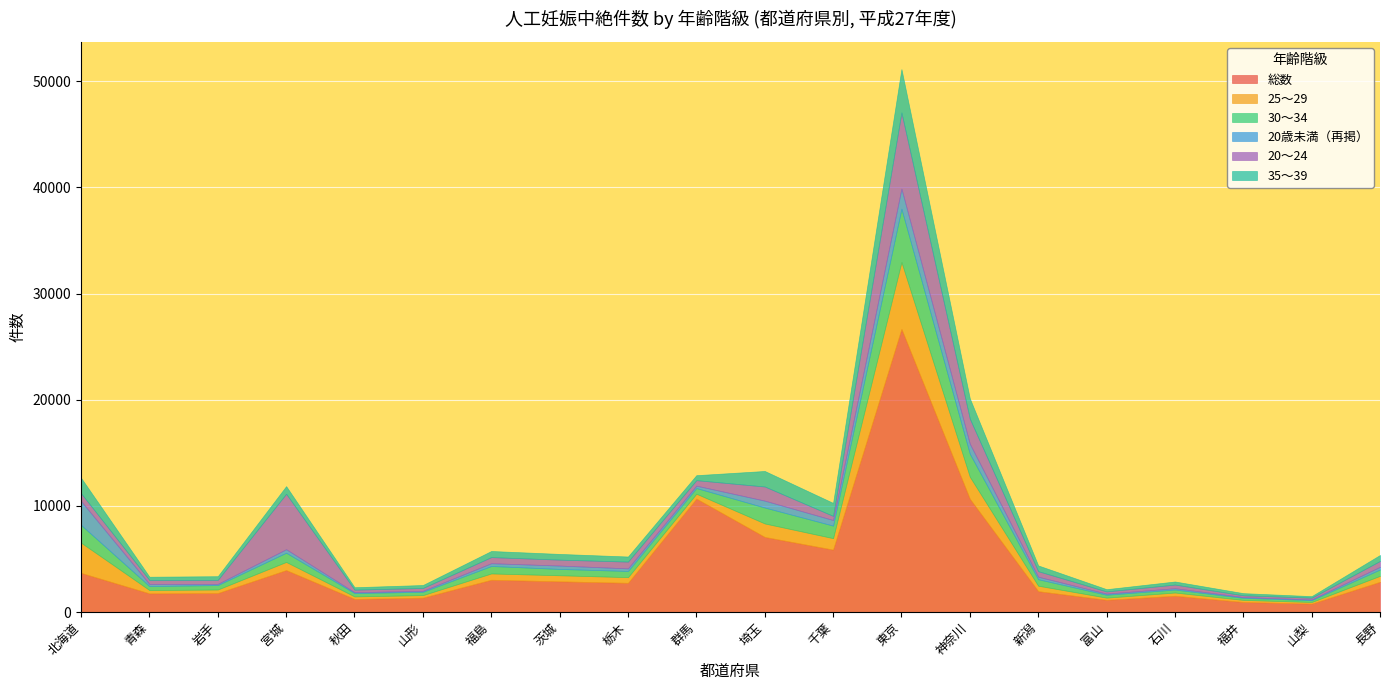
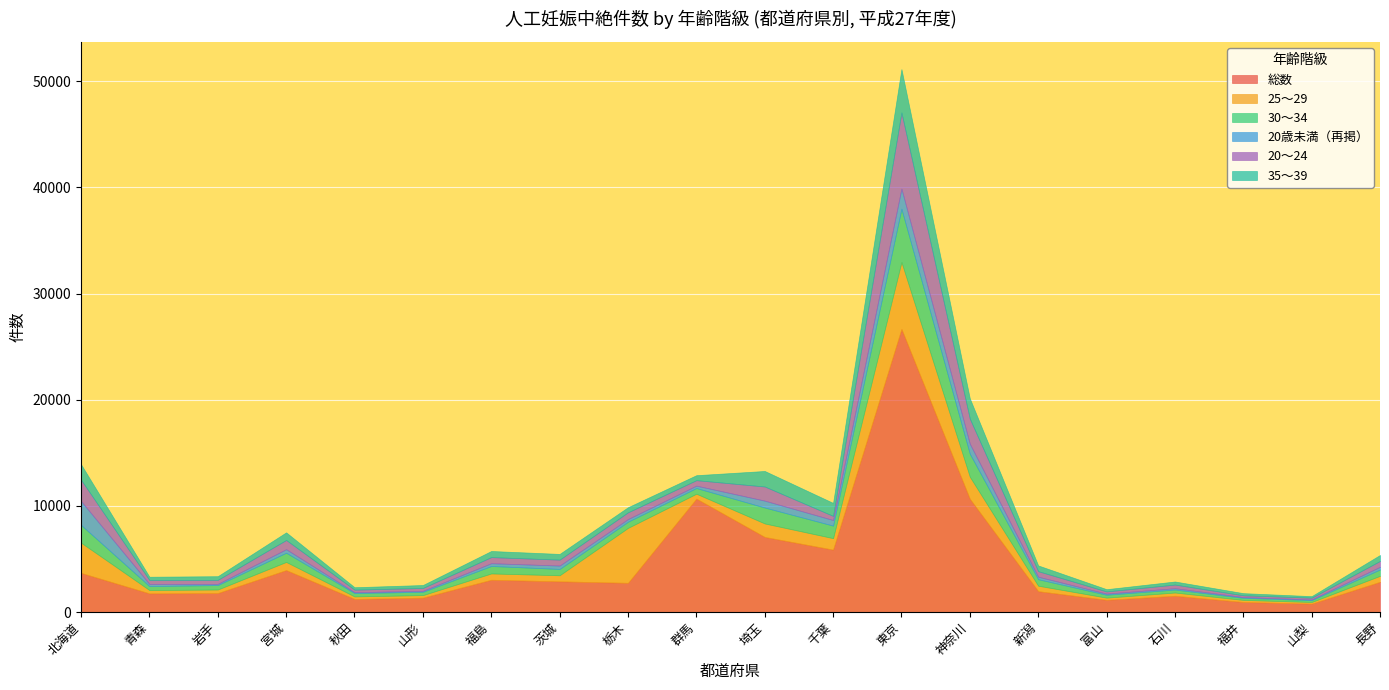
  {
    "総数": {
      "北海道": 3700,
      "青森": 1800,
      "岩手": 1800,
      "宮城": 3900,
      "山形": 1400,
      "福島": 3000,
      "茨城": 2900,
      "栃木": 2700,
      "群馬": 10700,
      "埼玉": 7100,
      "千葉": 5900,
      "東京": 26700,
      "神奈川": 10700,
      "新潟": 2000,
      "石川": 1500,
      "長野": 2800
    },
    "25～29": {
      "北海道": 2900,
      "青森": 300,
      "岩手": 300,
      "宮城": 800,
      "山形": 200,
      "福島": 600,
      "茨城": 600,
-     "栃木": 500,
+     "栃木": 5200,
      "群馬": 500,
      "埼玉": 1300,
      "千葉": 1100,
      "東京": 6300,
      "神奈川": 2100,
      "新潟": 500,
      "石川": 300,
      "長野": 600
    },
    "20歳未満（再掲）": {
      "北海道": 2300,
      "宮城": 300,
      "福島": 300,
      "茨城": 300,
      "栃木": 200,
      "埼玉": 600,
      "千葉": 500,
      "東京": 1900,
      "神奈川": 900,
      "長野": 300
    },
    "20～24": {
-     "北海道": 700,
+     "北海道": 2000,
      "青森": 400,
      "岩手": 400,
-     "宮城": 5200,
+     "宮城": 900,
      "山形": 300,
      "福島": 600,
      "茨城": 600,
      "栃木": 600,
      "群馬": 500,
      "埼玉": 1300,
      "千葉": 400,
      "東京": 7200,
      "神奈川": 2400,
      "新潟": 500,
      "石川": 300,
      "長野": 600
    }
  }
